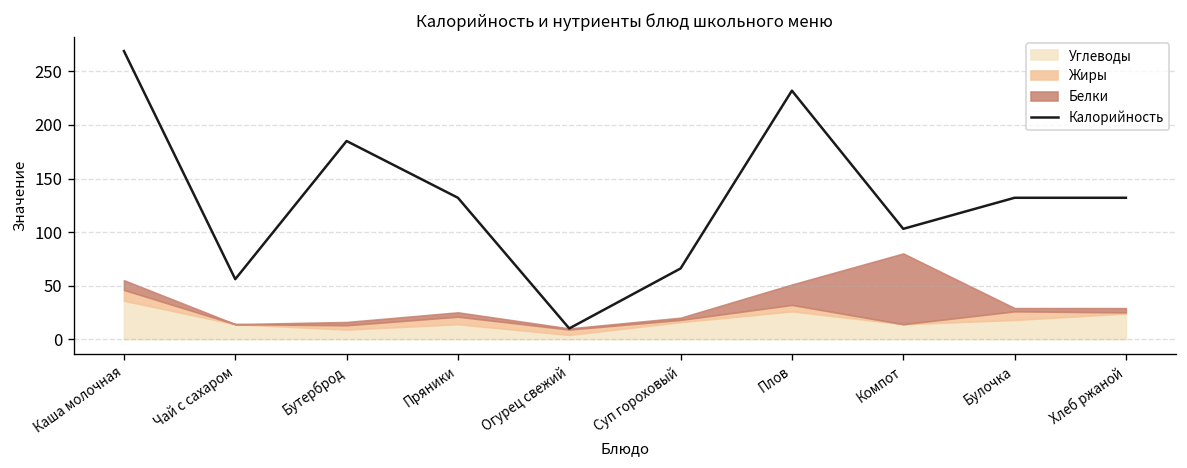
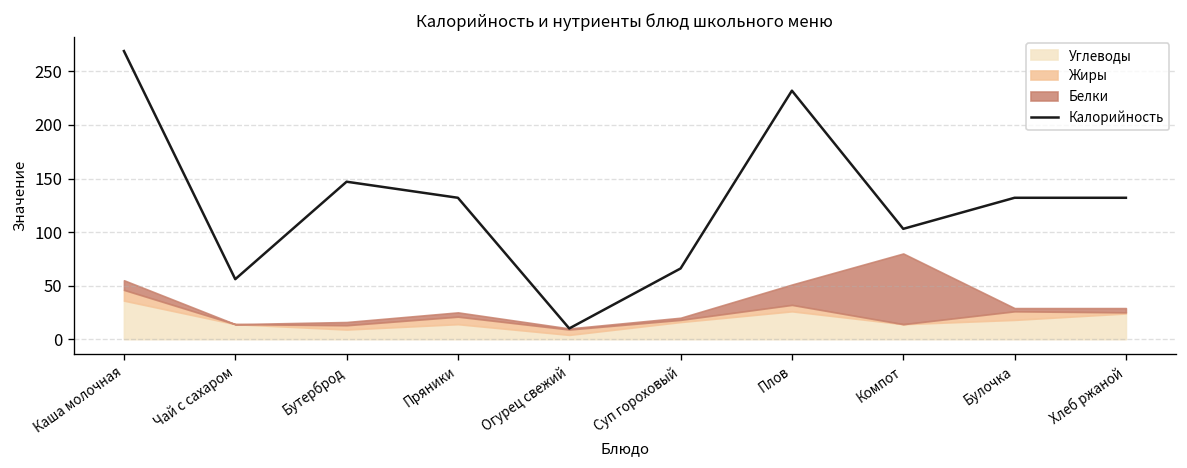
  {
    "Калорийность": {
      "Каша молочная": 270,
      "Чай с сахаром": 60,
-     "Бутерброд": 190,
+     "Бутерброд": 150,
      "Пряники": 130,
      "Суп гороховый": 70,
      "Плов": 230,
      "Компот": 100,
      "Булочка": 130,
      "Хлеб ржаной": 130
    },
    "Белки": {
      "Каша молочная": 10,
      "Бутерброд": 0,
      "Пряники": 0,
      "Плов": 20,
      "Компот": 70,
      "Булочка": 0,
      "Хлеб ржаной": 0
    }
  }
